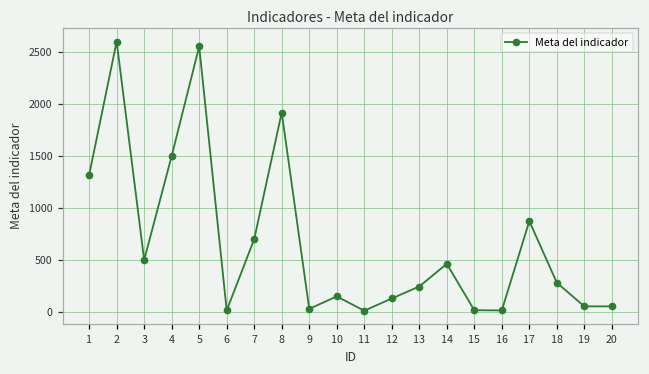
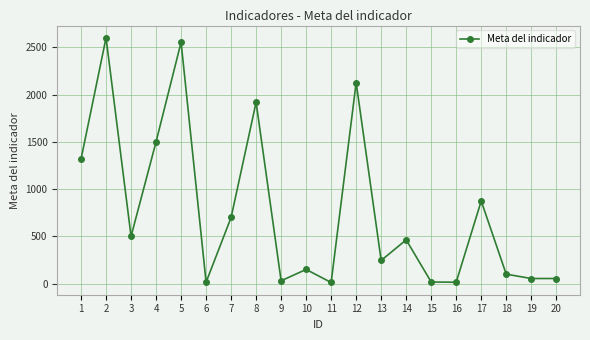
  {
    "1": 1300,
    "2": 2600,
    "3": 500,
    "4": 1500,
    "5": 2600,
    "6": 0,
    "7": 700,
    "8": 1900,
    "9": 0,
    "10": 200,
    "11": 0,
-   "12": 100,
+   "12": 2100,
    "13": 200,
    "14": 500,
    "15": 0,
    "16": 0,
    "17": 900,
-   "18": 300,
+   "18": 100,
    "19": 100,
    "20": 100
  }
